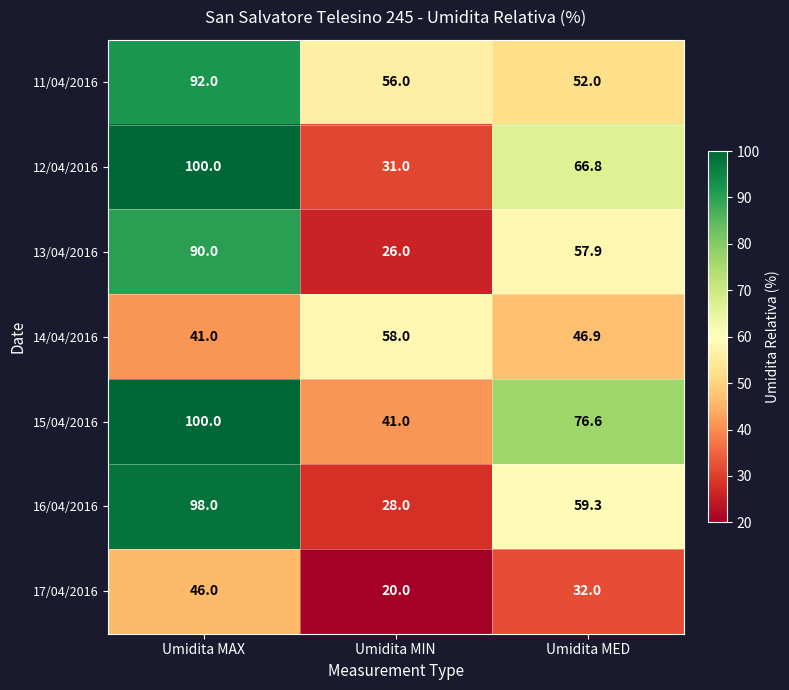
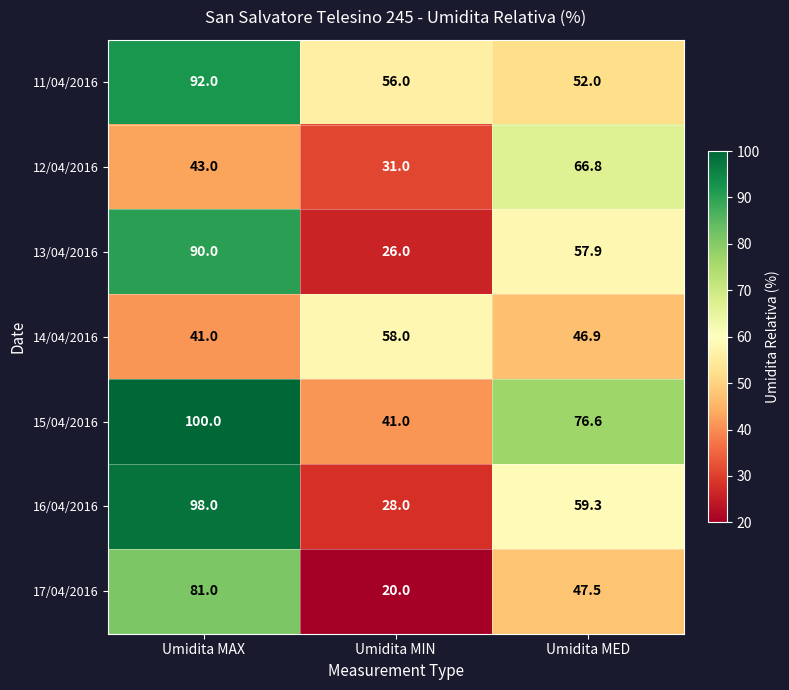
  {
    "11/04/2016": {
      "Umidita MAX": 92.0,
      "Umidita MIN": 56.0,
      "Umidita MED": 52.0
    },
    "12/04/2016": {
-     "Umidita MAX": 100.0,
+     "Umidita MAX": 43.0,
      "Umidita MIN": 31.0,
      "Umidita MED": 66.8
    },
    "13/04/2016": {
      "Umidita MAX": 90.0,
      "Umidita MIN": 26.0,
      "Umidita MED": 57.9
    },
    "14/04/2016": {
      "Umidita MAX": 41.0,
      "Umidita MIN": 58.0,
      "Umidita MED": 46.9
    },
    "15/04/2016": {
      "Umidita MAX": 100.0,
      "Umidita MIN": 41.0,
      "Umidita MED": 76.6
    },
    "16/04/2016": {
      "Umidita MAX": 98.0,
      "Umidita MIN": 28.0,
      "Umidita MED": 59.3
    },
    "17/04/2016": {
-     "Umidita MAX": 46.0,
+     "Umidita MAX": 81.0,
      "Umidita MIN": 20.0,
-     "Umidita MED": 32.0
+     "Umidita MED": 47.5
    }
  }
